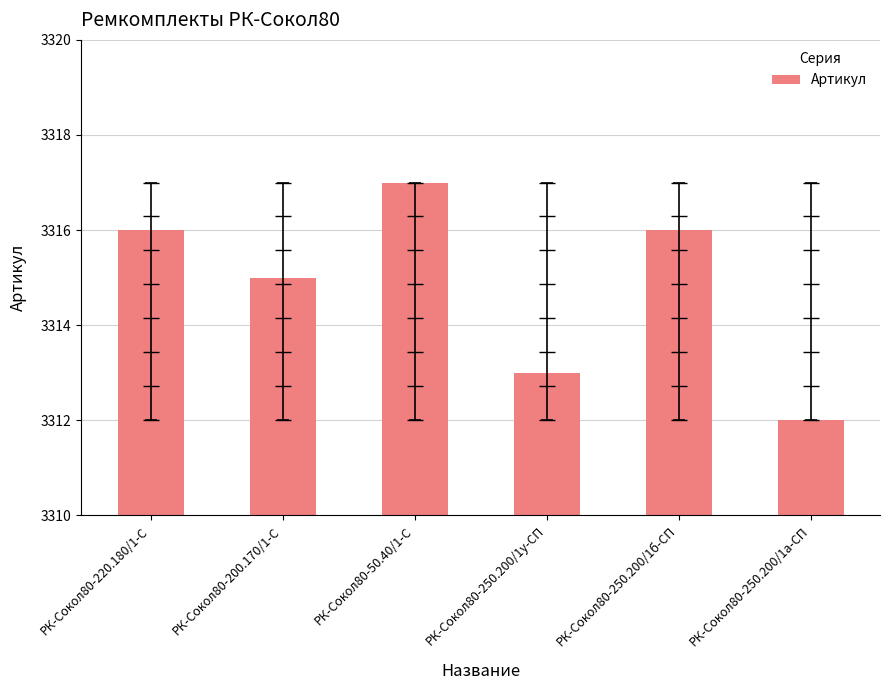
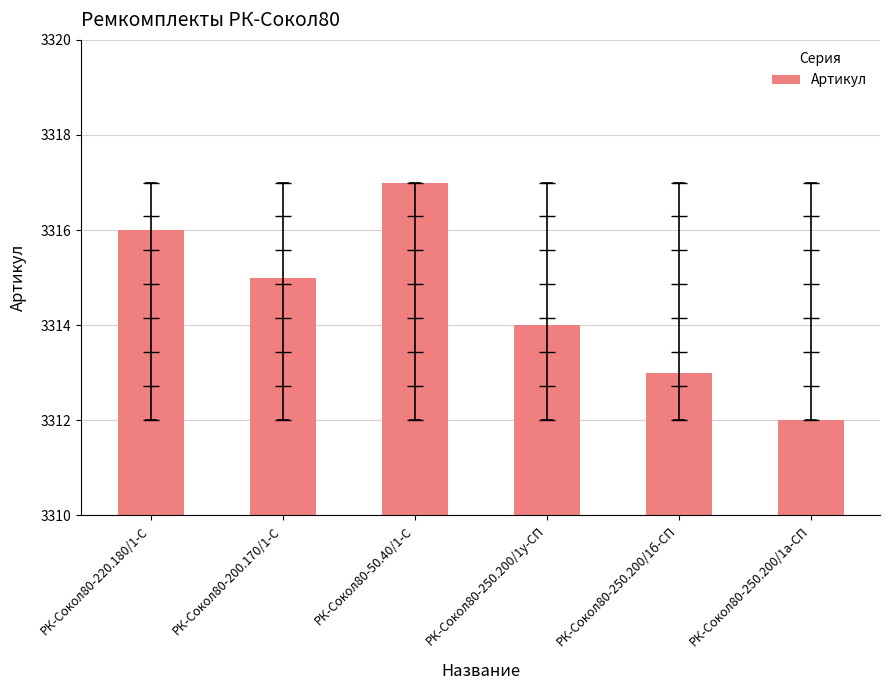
  {
    "Артикул": {
      "РК-Сокол80-220.180/1-С": 3316,
      "РК-Сокол80-200.170/1-С": 3315,
      "РК-Сокол80-50.40/1-С": 3317,
-     "РК-Сокол80-250.200/1у-СП": 3313,
-     "РК-Сокол80-250.200/1б-СП": 3316,
+     "РК-Сокол80-250.200/1у-СП": 3314,
+     "РК-Сокол80-250.200/1б-СП": 3313,
      "РК-Сокол80-250.200/1а-СП": 3312
    }
  }
